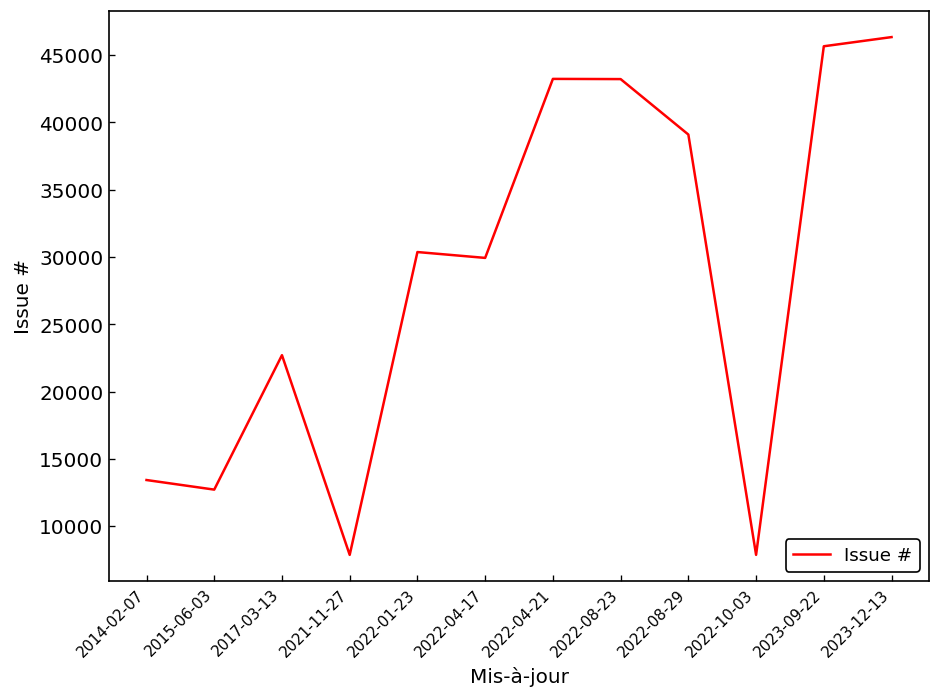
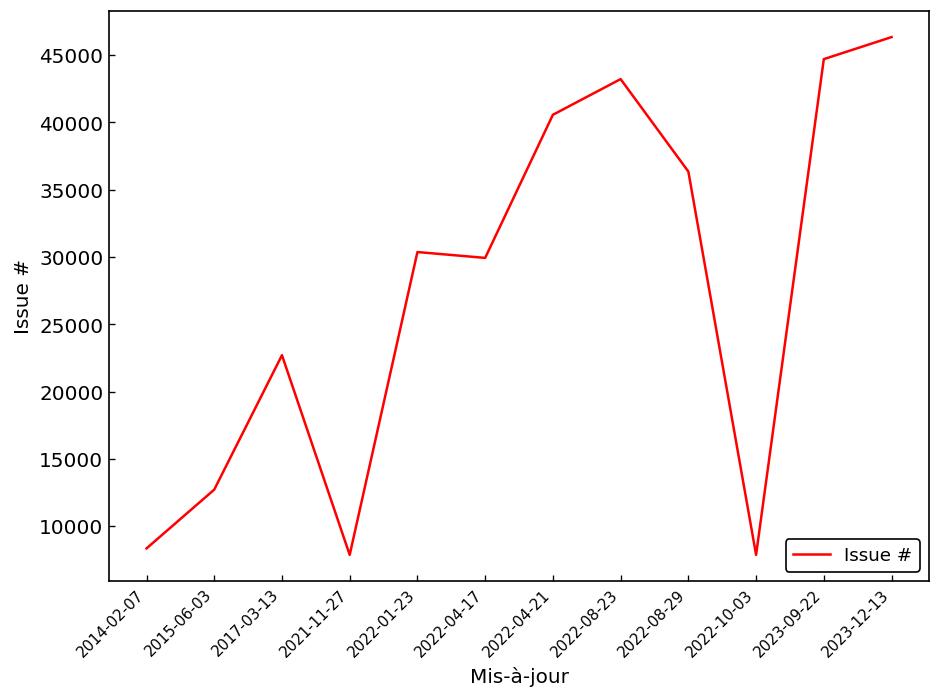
  {
-   "2014-02-07": 13400,
+   "2014-02-07": 8300,
    "2015-06-03": 12700,
    "2017-03-13": 22700,
    "2021-11-27": 7900,
    "2022-01-23": 30400,
    "2022-04-17": 29900,
-   "2022-04-21": 43200,
+   "2022-04-21": 40600,
    "2022-08-23": 43200,
-   "2022-08-29": 39100,
+   "2022-08-29": 36300,
    "2022-10-03": 7900,
-   "2023-09-22": 45700,
+   "2023-09-22": 44700,
    "2023-12-13": 46300
  }
